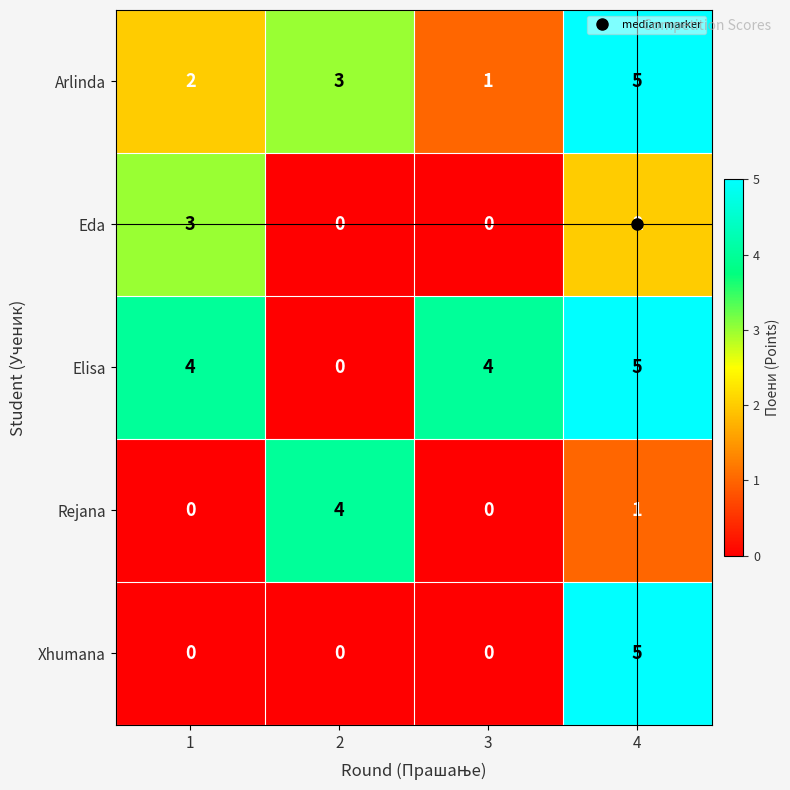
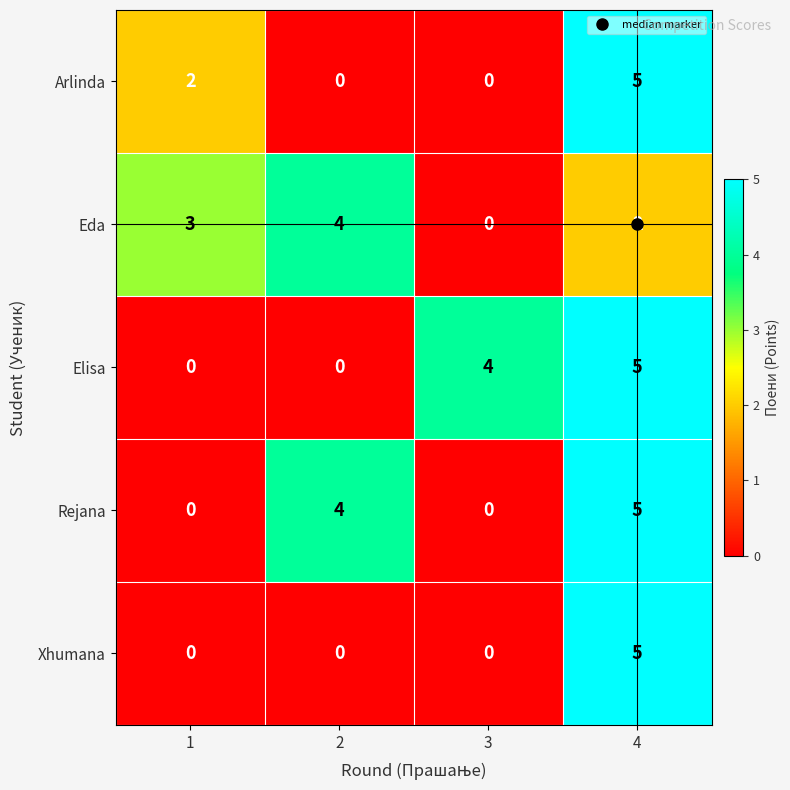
  {
    "Arlinda": {
      "1": 2,
-     "2": 3,
-     "3": 1,
+     "2": 0,
+     "3": 0,
      "4": 5
    },
    "Eda": {
      "1": 3,
-     "2": 0,
+     "2": 4,
      "3": 0
    },
    "Elisa": {
-     "1": 4,
+     "1": 0,
      "2": 0,
      "3": 4,
      "4": 5
    },
    "Rejana": {
      "1": 0,
      "2": 4,
      "3": 0,
-     "4": 1
+     "4": 5
    },
    "Xhumana": {
      "1": 0,
      "2": 0,
      "3": 0,
      "4": 5
    }
  }
